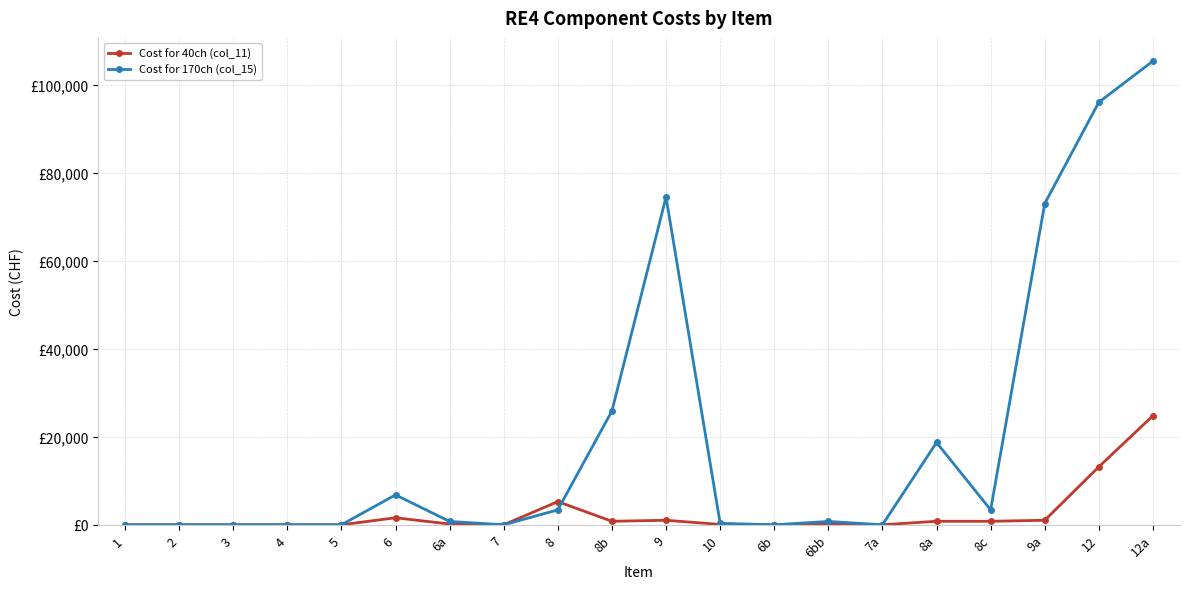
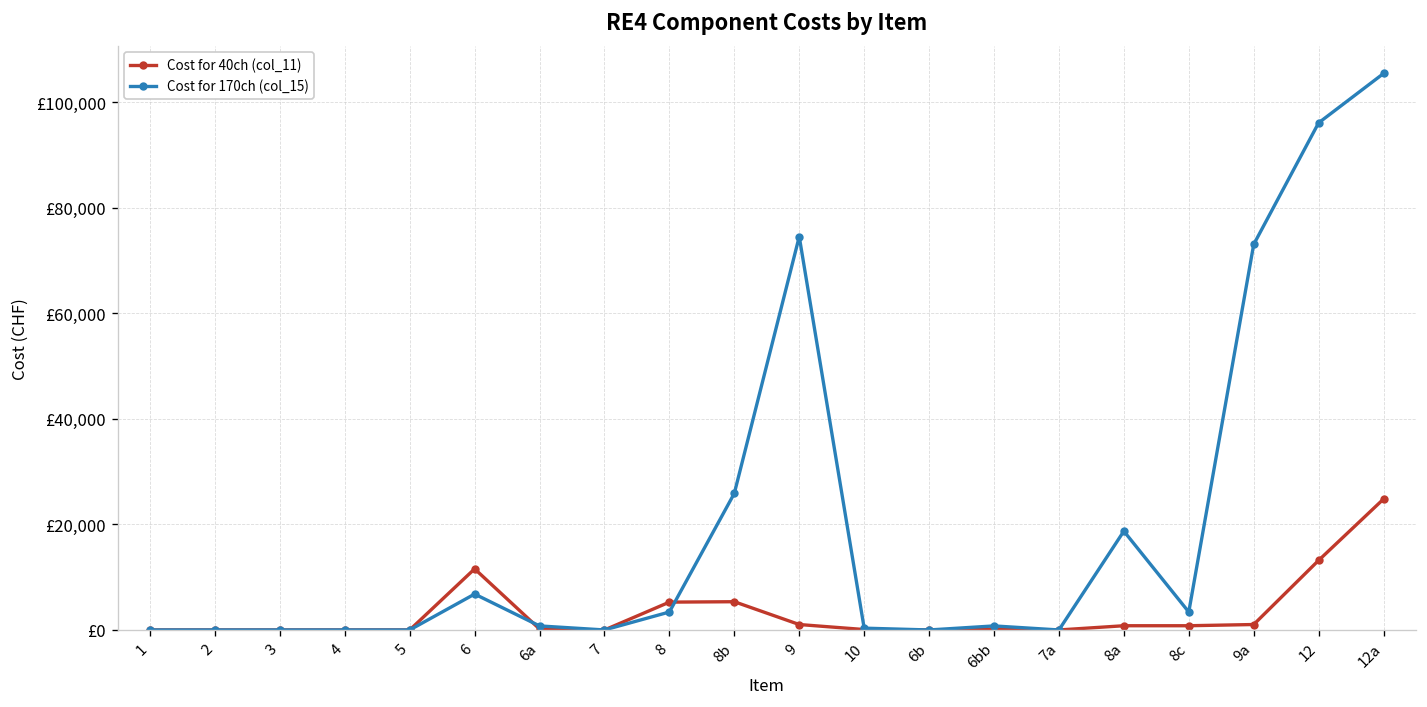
  {
    "Cost for 40ch (col_11)": {
-     "6": "£2,000",
+     "6": "£12,000",
      "6a": "£0",
      "8": "£5,000",
-     "8b": "£1,000",
+     "8b": "£5,000",
      "9": "£1,000",
      "6bb": "£0",
      "8a": "£1,000",
      "8c": "£1,000",
      "9a": "£1,000",
      "12": "£13,000",
      "12a": "£25,000"
    },
    "Cost for 170ch (col_15)": {
      "6": "£7,000",
      "6a": "£1,000",
      "8": "£3,000",
      "8b": "£26,000",
      "9": "£75,000",
      "6bb": "£1,000",
      "8a": "£19,000",
      "8c": "£3,000",
      "9a": "£73,000",
      "12": "£96,000",
      "12a": "£105,000"
    }
  }
